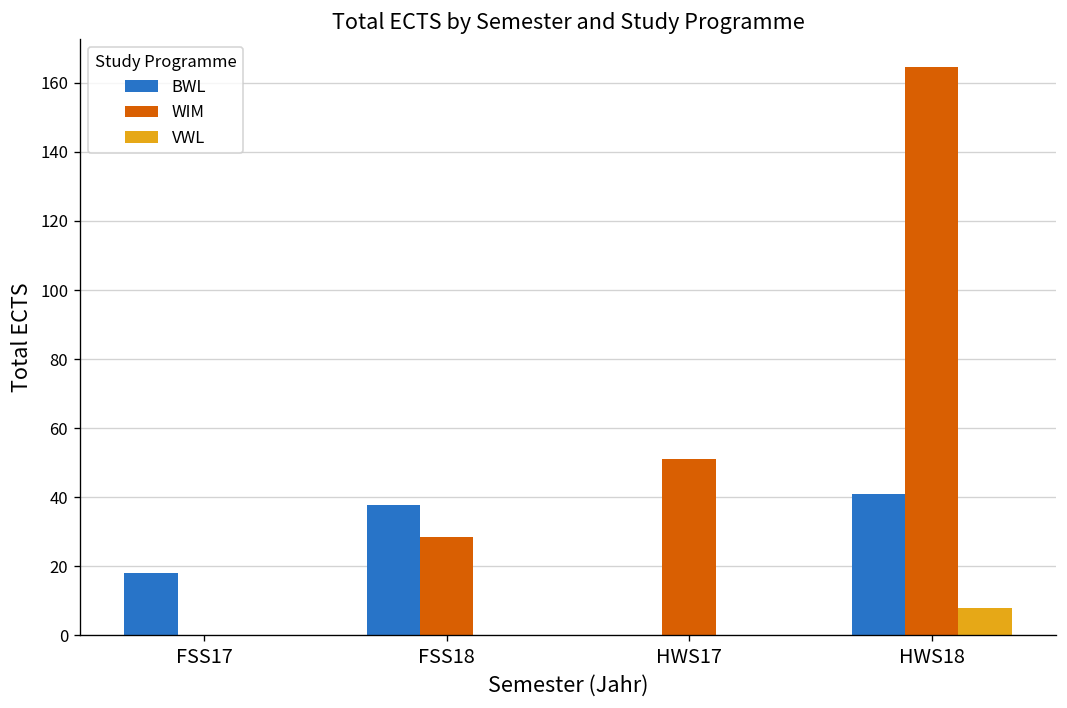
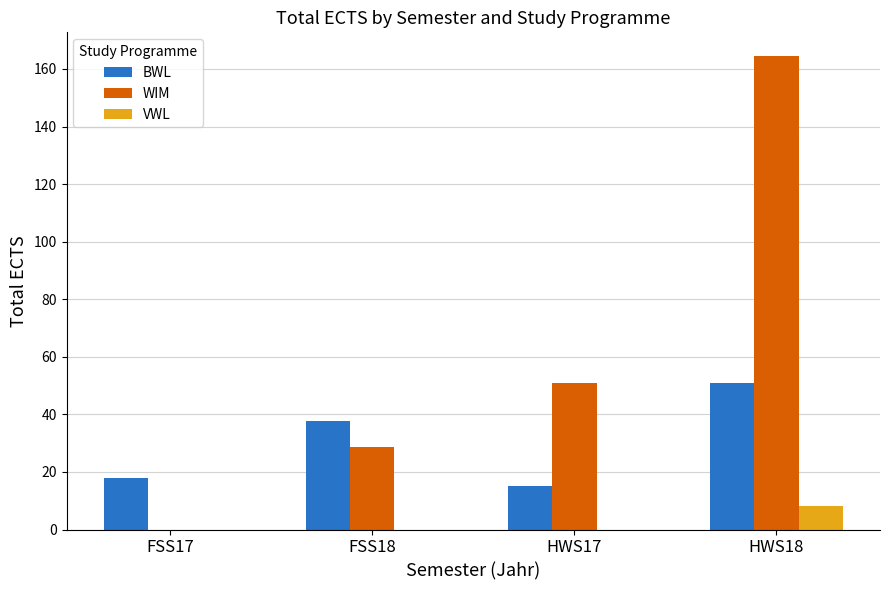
  {
    "BWL": {
      "FSS17": 18,
      "FSS18": 38,
-     "HWS17": 0,
-     "HWS18": 41
+     "HWS17": 15,
+     "HWS18": 51
    },
    "WIM": {
      "FSS17": 0,
      "FSS18": 29,
      "HWS17": 51,
      "HWS18": 165
    },
    "VWL": {
      "FSS17": 0,
      "FSS18": 0,
      "HWS17": 0,
      "HWS18": 8
    }
  }
